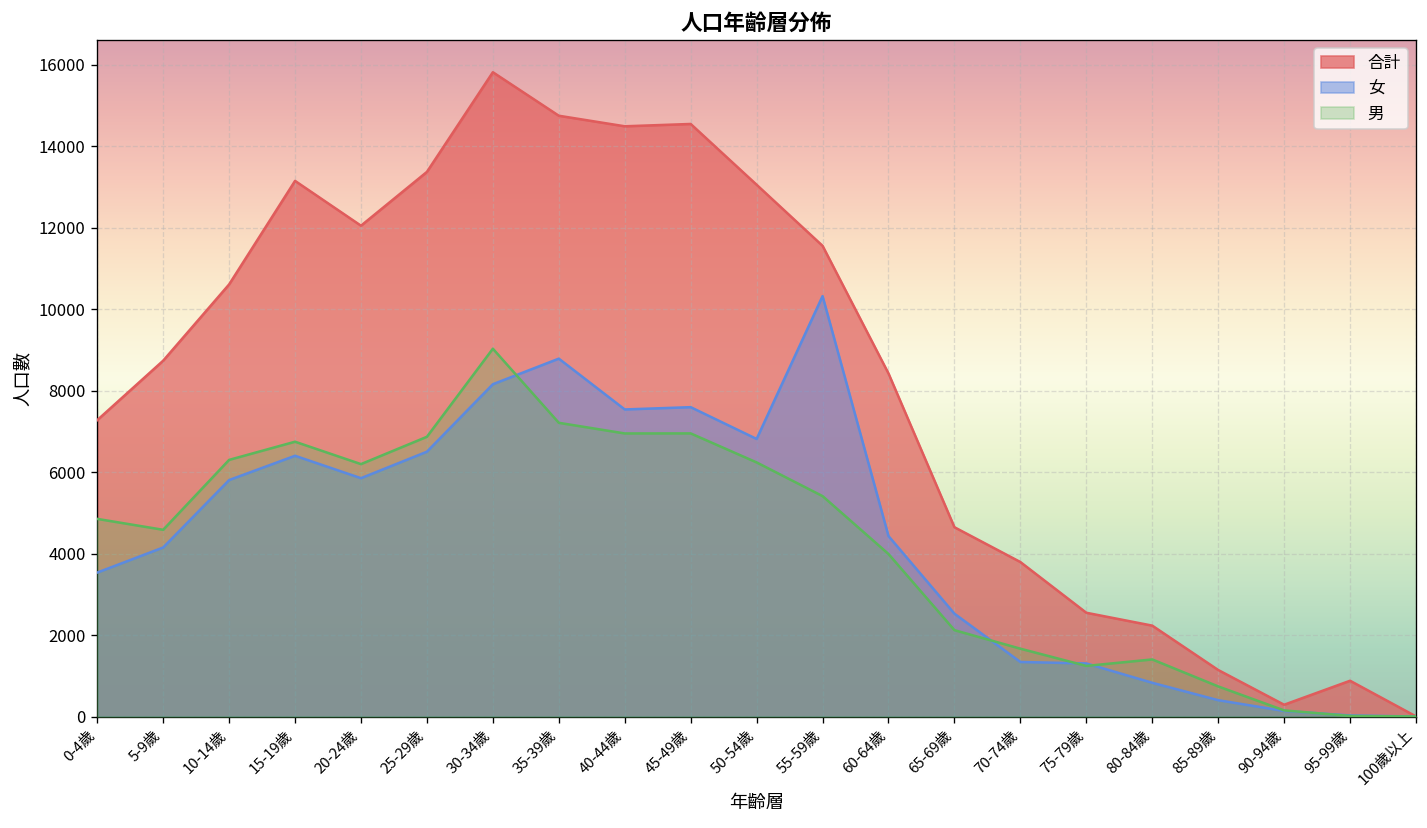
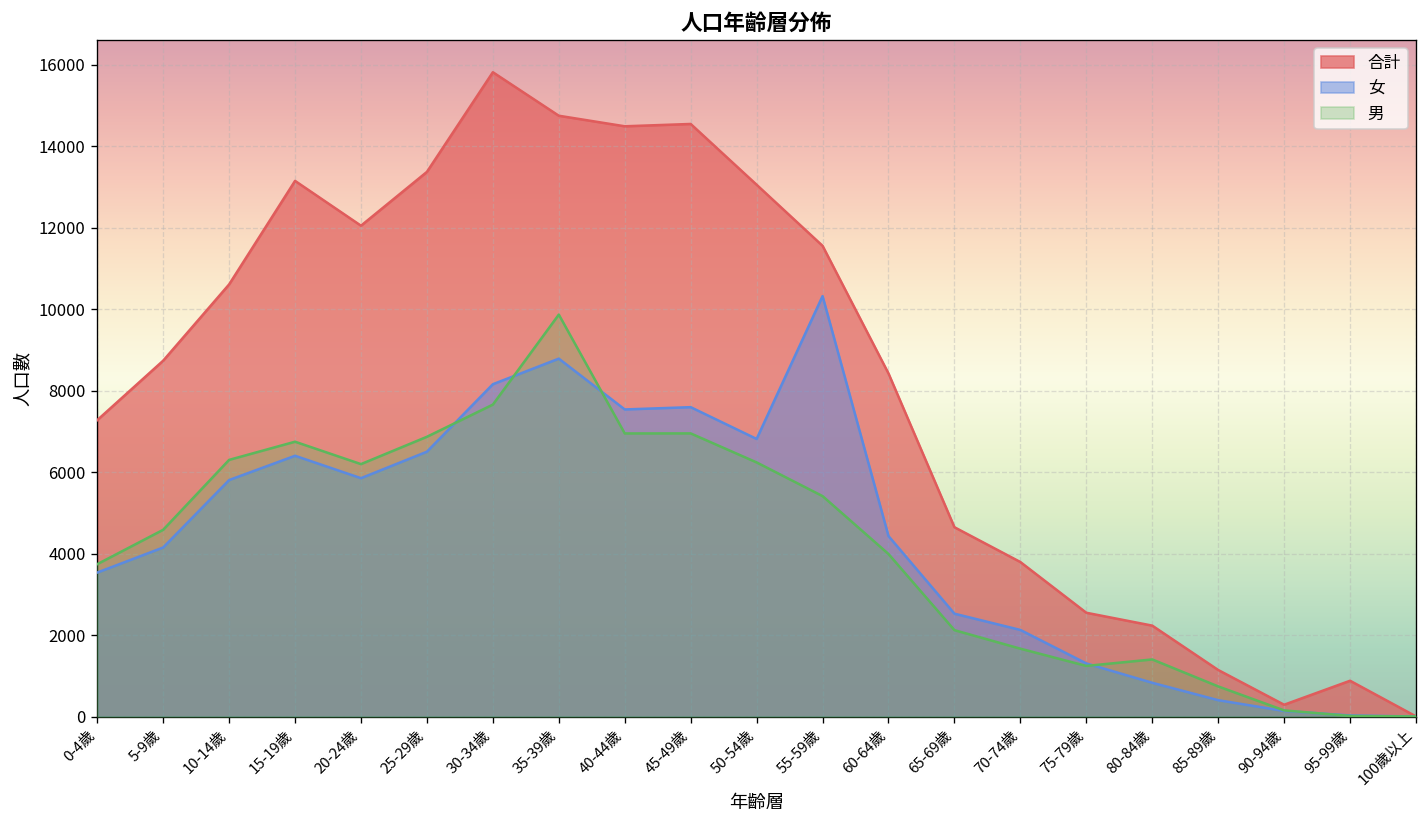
  {
    "合計": {
      "0-4歲": 7300,
      "5-9歲": 8700,
      "10-14歲": 10600,
      "15-19歲": 13100,
      "20-24歲": 12000,
      "25-29歲": 13400,
      "30-34歲": 15800,
      "35-39歲": 14700,
      "40-44歲": 14500,
      "45-49歲": 14500,
      "50-54歲": 13100,
      "55-59歲": 11600,
      "60-64歲": 8400,
      "65-69歲": 4600,
      "70-74歲": 3800,
      "75-79歲": 2500,
      "80-84歲": 2200,
      "85-89歲": 1100,
      "90-94歲": 300,
      "95-99歲": 900
    },
    "女": {
      "0-4歲": 3500,
      "5-9歲": 4200,
      "10-14歲": 5800,
      "15-19歲": 6400,
      "20-24歲": 5900,
      "25-29歲": 6500,
      "30-34歲": 8200,
      "35-39歲": 8800,
      "40-44歲": 7500,
      "45-49歲": 7600,
      "50-54歲": 6800,
      "55-59歲": 10300,
      "60-64歲": 4400,
      "65-69歲": 2500,
-     "70-74歲": 1300,
+     "70-74歲": 2100,
      "80-84歲": 800,
      "85-89歲": 400
    },
    "男": {
-     "0-4歲": 4900,
+     "0-4歲": 3700,
      "5-9歲": 4600,
      "10-14歲": 6300,
      "15-19歲": 6700,
      "20-24歲": 6200,
      "25-29歲": 6900,
-     "30-34歲": 9000,
-     "35-39歲": 7200,
+     "30-34歲": 7700,
+     "35-39歲": 9900,
      "40-44歲": 7000,
      "45-49歲": 7000,
      "50-54歲": 6200,
      "55-59歲": 5400,
      "60-64歲": 4000,
      "65-69歲": 2100,
      "70-74歲": 1700,
      "80-84歲": 1400,
      "85-89歲": 700
    }
  }
